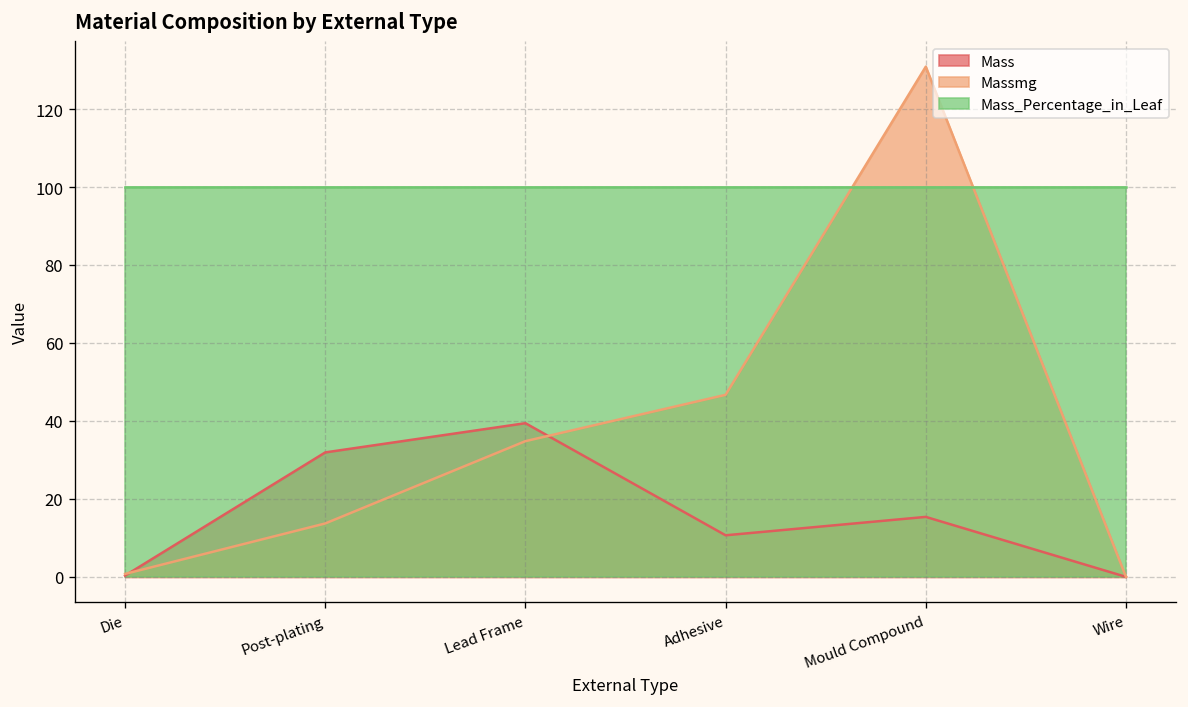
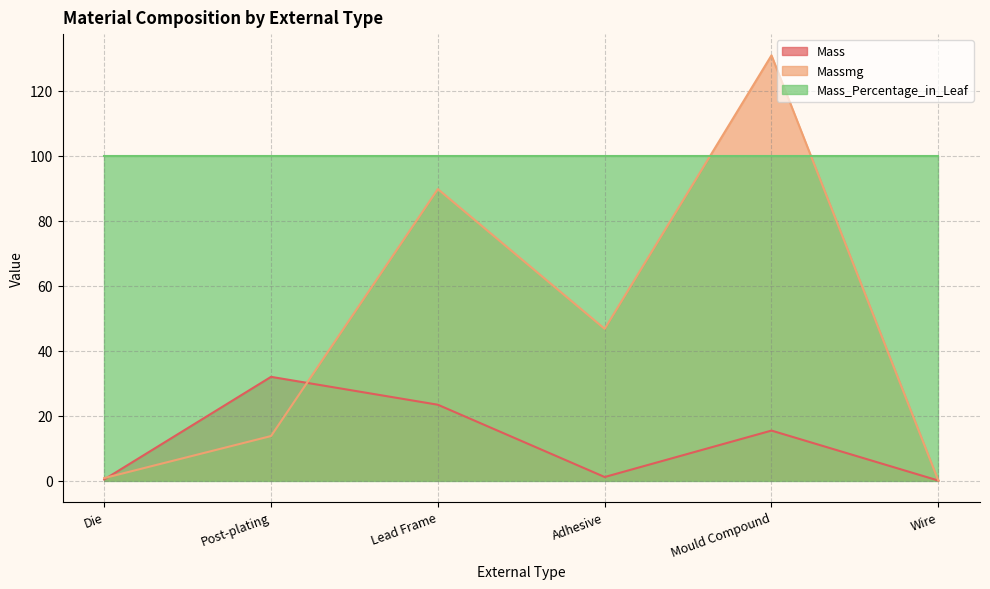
  {
    "Mass": {
      "Post-plating": 32,
-     "Lead Frame": 39,
-     "Adhesive": 11,
+     "Lead Frame": 23,
+     "Adhesive": 1,
      "Mould Compound": 15
    },
    "Massmg": {
      "Post-plating": 14,
-     "Lead Frame": 35,
+     "Lead Frame": 90,
      "Adhesive": 47,
      "Mould Compound": 131
    },
    "Mass_Percentage_in_Leaf": {
      "Die": 100,
      "Post-plating": 100,
      "Lead Frame": 100,
      "Adhesive": 100,
      "Mould Compound": 100,
      "Wire": 100
    }
  }
